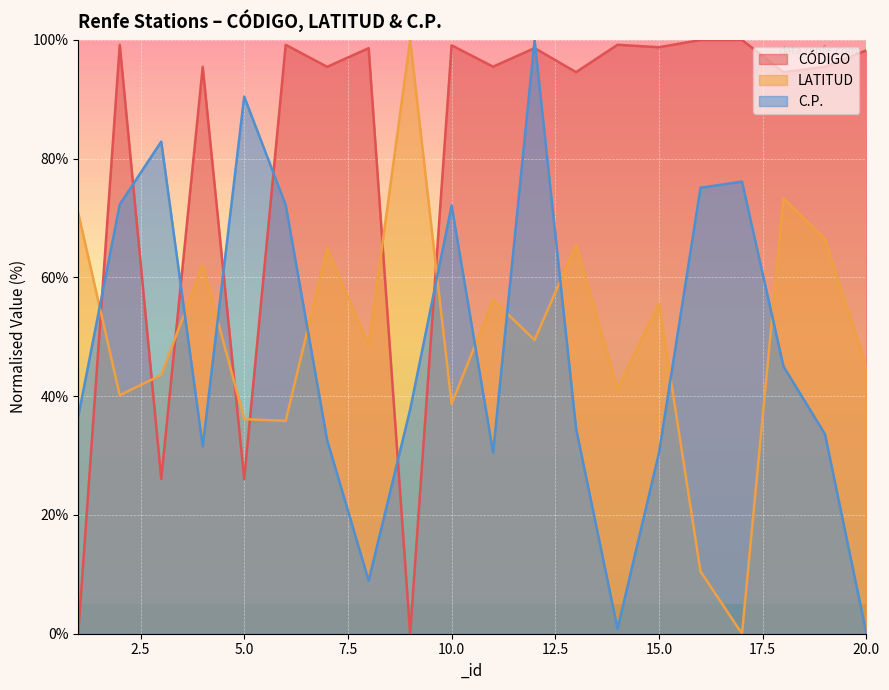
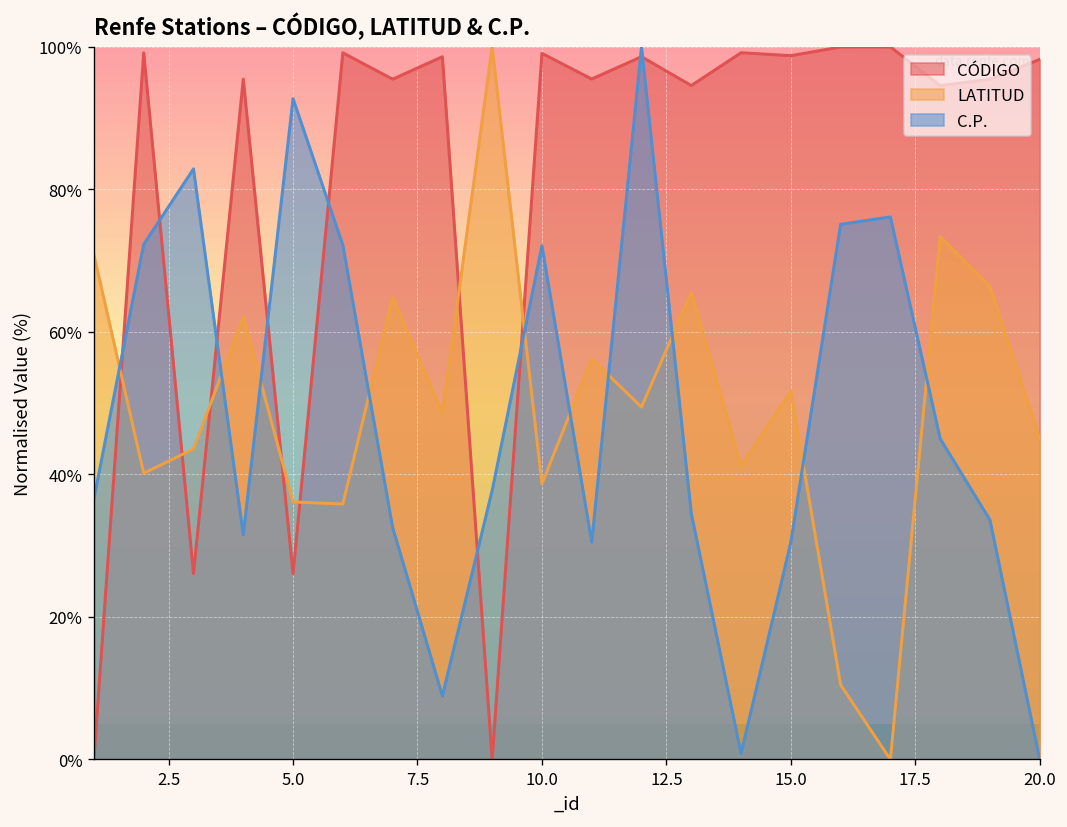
  {
    "CÓDIGO": {
      "5.0": "26%",
      "10.0": "99%",
      "15.0": "99%",
      "20.0": "98%"
    },
    "LATITUD": {
      "5.0": "36%",
      "10.0": "39%",
-     "15.0": "56%",
+     "15.0": "52%",
      "20.0": "45%"
    },
    "C.P.": {
-     "5.0": "90%",
+     "5.0": "93%",
      "10.0": "72%",
      "15.0": "30%"
    }
  }
